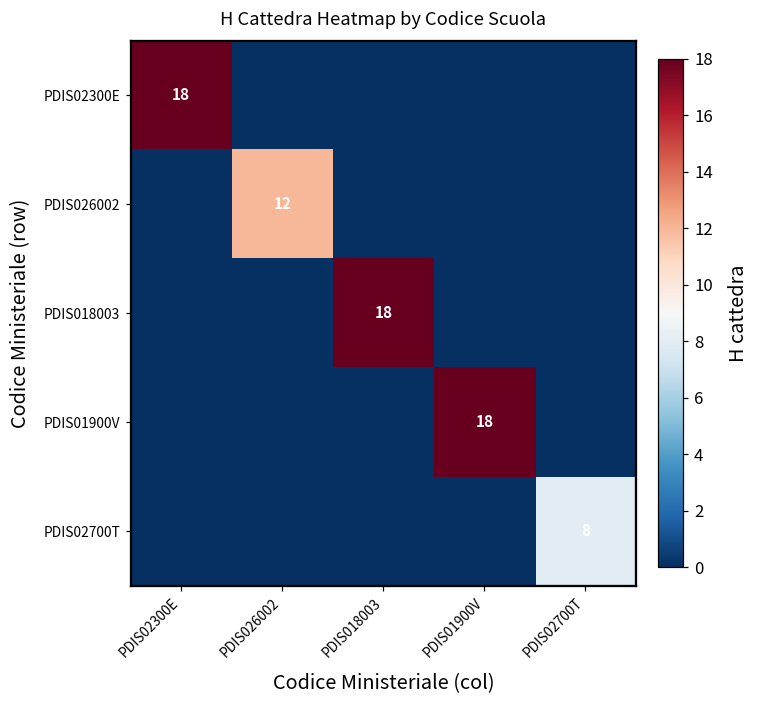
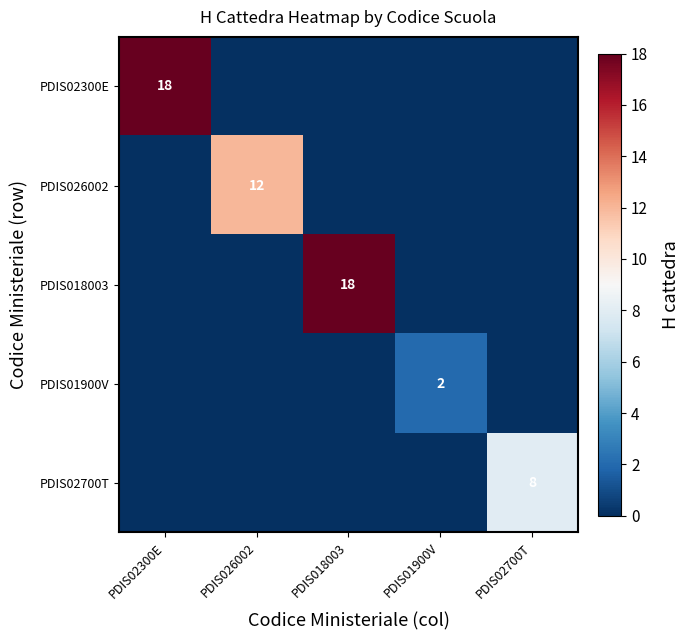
  {
    "PDIS02300E": {
      "PDIS02300E": 18
    },
    "PDIS026002": {
      "PDIS026002": 12
    },
    "PDIS018003": {
      "PDIS018003": 18
    },
    "PDIS01900V": {
-     "PDIS01900V": 18
+     "PDIS01900V": 2
    }
  }
